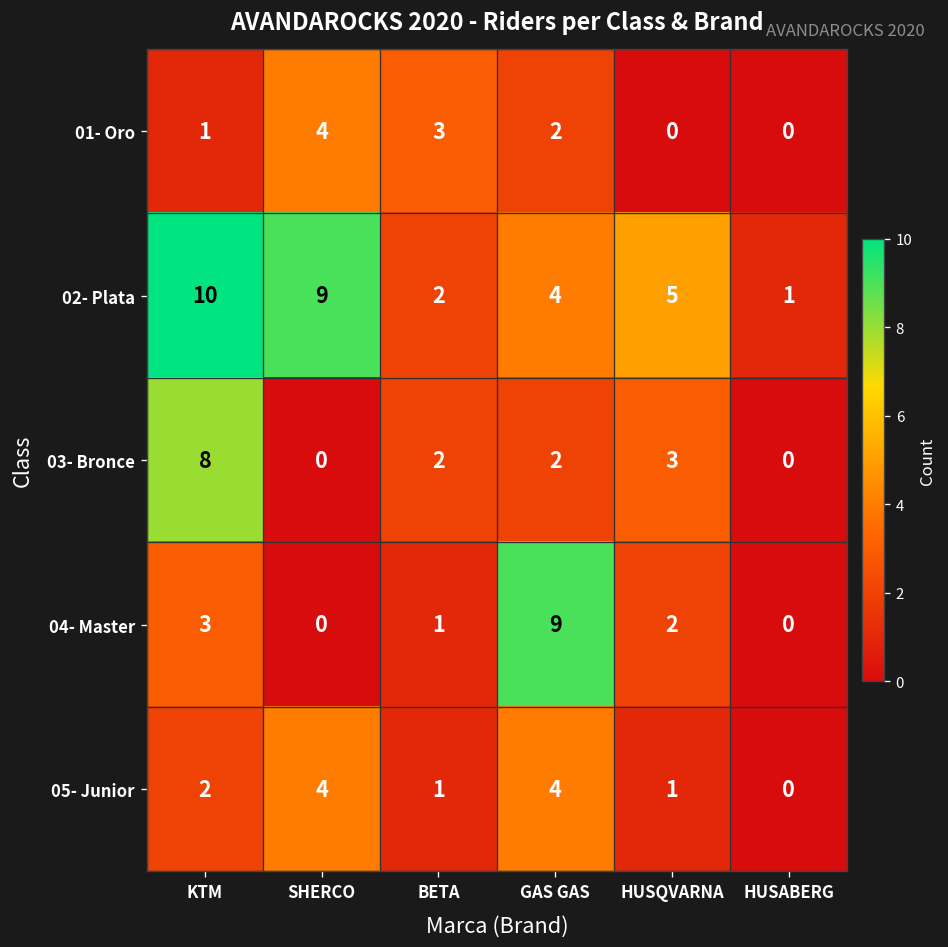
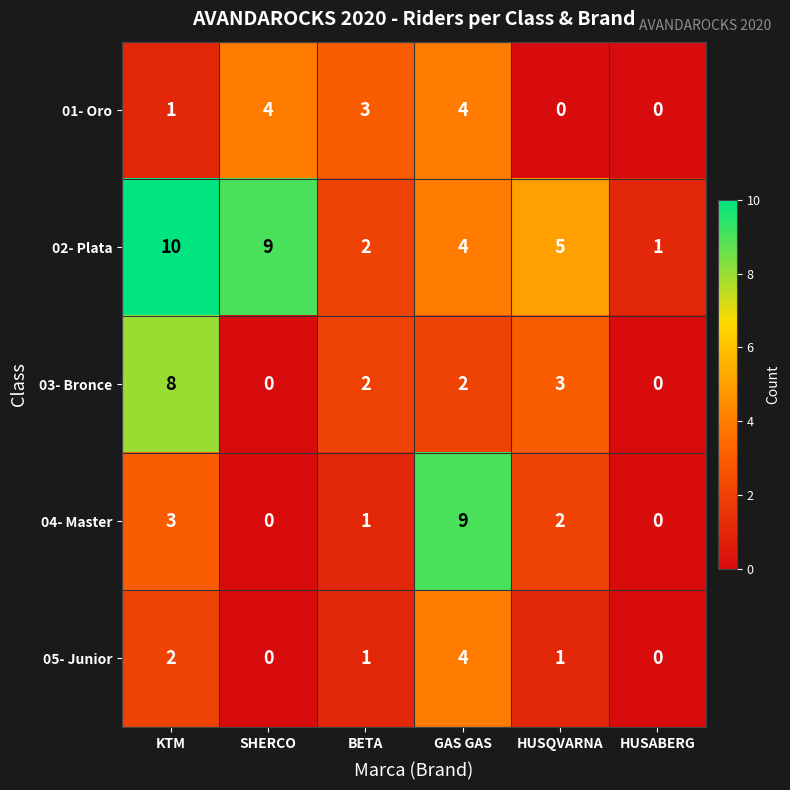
  {
    "01- Oro": {
      "KTM": 1,
      "SHERCO": 4,
      "BETA": 3,
-     "GAS GAS": 2,
+     "GAS GAS": 4,
      "HUSQVARNA": 0,
      "HUSABERG": 0
    },
    "02- Plata": {
      "KTM": 10,
      "SHERCO": 9,
      "BETA": 2,
      "GAS GAS": 4,
      "HUSQVARNA": 5,
      "HUSABERG": 1
    },
    "03- Bronce": {
      "KTM": 8,
      "SHERCO": 0,
      "BETA": 2,
      "GAS GAS": 2,
      "HUSQVARNA": 3,
      "HUSABERG": 0
    },
    "04- Master": {
      "KTM": 3,
      "SHERCO": 0,
      "BETA": 1,
      "GAS GAS": 9,
      "HUSQVARNA": 2,
      "HUSABERG": 0
    },
    "05- Junior": {
      "KTM": 2,
-     "SHERCO": 4,
+     "SHERCO": 0,
      "BETA": 1,
      "GAS GAS": 4,
      "HUSQVARNA": 1,
      "HUSABERG": 0
    }
  }
